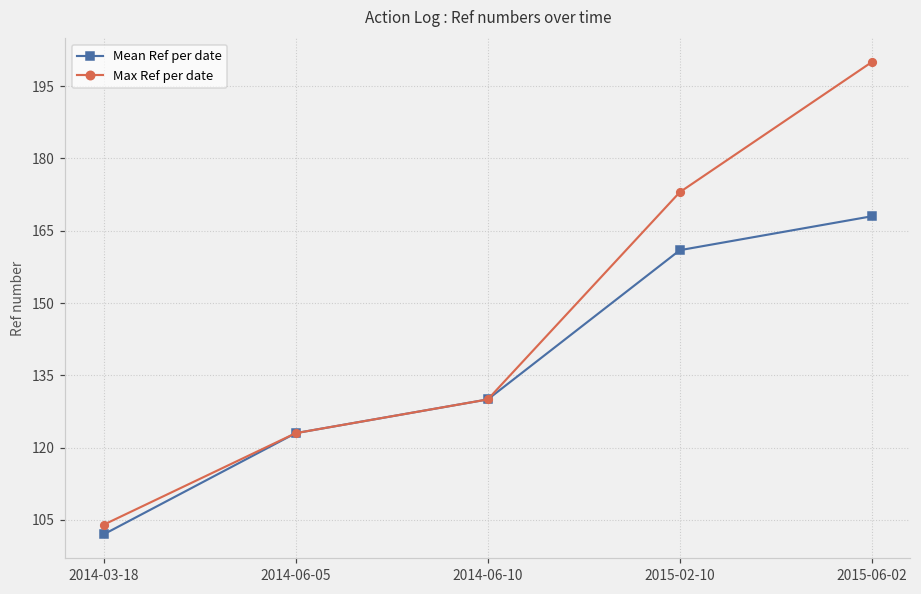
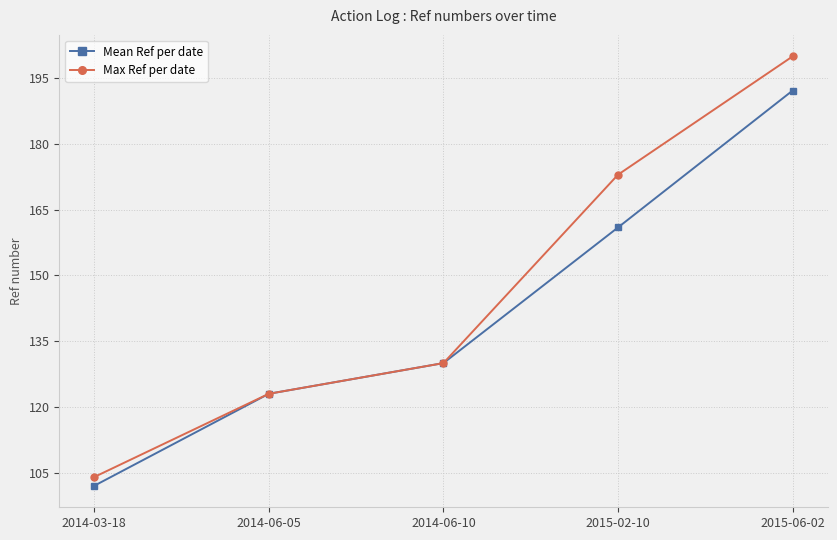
  {
    "Mean Ref per date": {
      "2014-03-18": 102,
      "2015-02-10": 161,
-     "2015-06-02": 168
+     "2015-06-02": 192
    },
    "Max Ref per date": {
      "2014-03-18": 104,
      "2015-02-10": 173,
      "2015-06-02": 200
    }
  }
